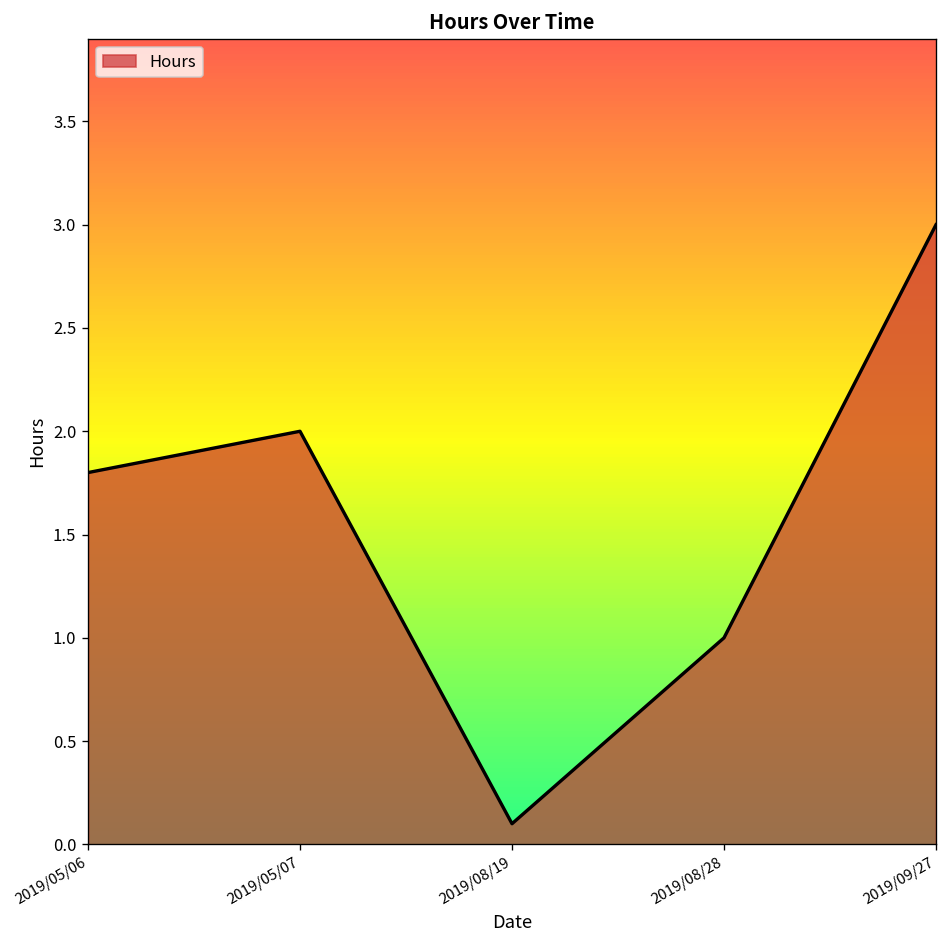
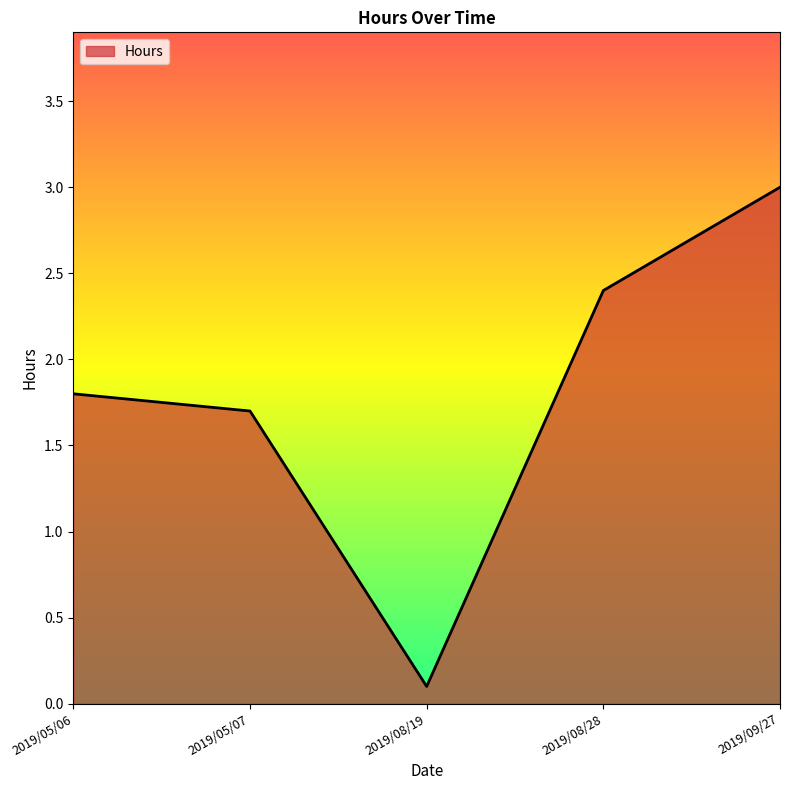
  {
    "2019/05/06": 1.8,
-   "2019/05/07": 2.0,
+   "2019/05/07": 1.7,
    "2019/08/19": 0.1,
-   "2019/08/28": 1.0,
+   "2019/08/28": 2.4,
    "2019/09/27": 3.0
  }
